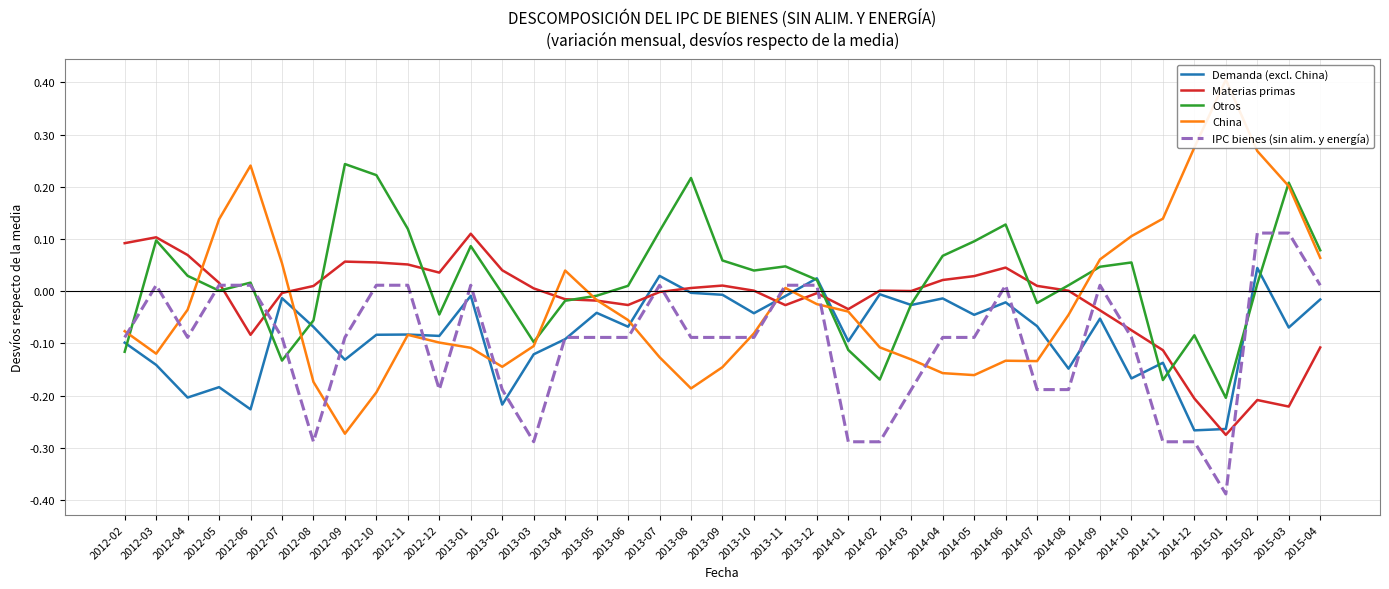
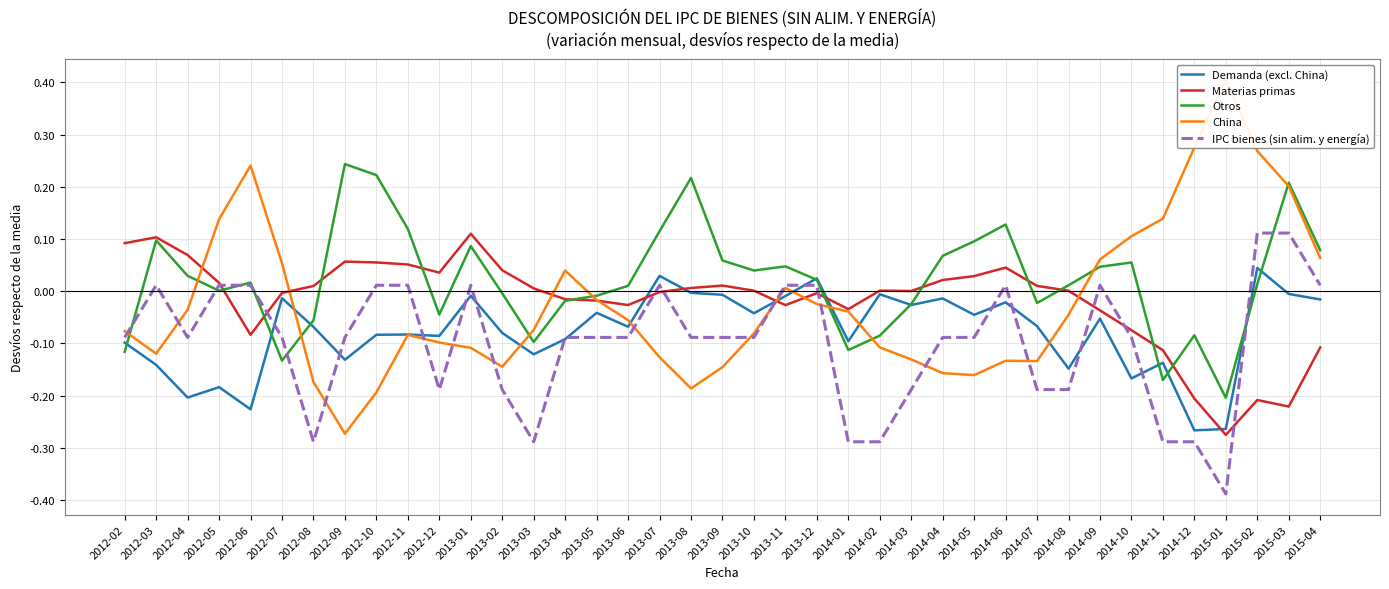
  {
    "Demanda (excl. China)": {
      "2012-02": -0.10,
      "2012-03": -0.14,
      "2012-04": -0.20,
      "2012-05": -0.18,
      "2012-06": -0.23,
      "2012-07": -0.01,
      "2012-08": -0.07,
      "2012-09": -0.13,
      "2012-10": -0.08,
      "2012-12": -0.09,
      "2013-01": -0.01,
-     "2013-02": -0.22,
+     "2013-02": -0.08,
      "2013-03": -0.12,
      "2013-05": -0.04,
      "2013-06": -0.07,
      "2013-07": 0.03,
      "2013-08": 0.00,
      "2013-09": -0.01,
      "2013-10": -0.04,
      "2013-11": -0.01,
      "2014-01": -0.10,
      "2014-02": -0.01,
      "2014-04": -0.01,
      "2014-05": -0.05,
      "2014-06": -0.02,
      "2014-07": -0.07,
      "2014-08": -0.15,
      "2014-09": -0.05,
      "2014-10": -0.17,
      "2014-11": -0.14,
      "2014-12": -0.27,
      "2015-01": -0.26,
      "2015-02": 0.04,
-     "2015-03": -0.07,
+     "2015-03": -0.01,
      "2015-04": -0.02
    },
    "Materias primas": {
      "2012-02": 0.09,
      "2012-03": 0.10,
      "2012-04": 0.07,
      "2012-06": -0.08,
      "2012-07": 0.00,
      "2012-08": 0.01,
      "2012-09": 0.06,
      "2012-10": 0.06,
      "2012-11": 0.05,
      "2012-12": 0.04,
      "2013-01": 0.11,
      "2013-02": 0.04,
      "2013-03": 0.01,
      "2013-06": -0.03,
      "2013-07": 0.00,
      "2013-08": 0.01,
      "2013-09": 0.01,
      "2013-10": 0.00,
      "2013-11": -0.03,
      "2013-12": 0.00,
      "2014-02": 0.00,
      "2014-03": 0.00,
      "2014-04": 0.02,
      "2014-05": 0.03,
      "2014-06": 0.05,
      "2014-07": 0.01,
      "2014-08": 0.00,
      "2014-09": -0.04,
      "2014-10": -0.07,
      "2014-11": -0.11,
      "2014-12": -0.21,
      "2015-01": -0.28,
      "2015-02": -0.21,
      "2015-03": -0.22,
      "2015-04": -0.11
    },
    "Otros": {
      "2012-02": -0.12,
      "2012-03": 0.10,
      "2012-04": 0.03,
      "2012-05": 0.00,
      "2012-06": 0.02,
      "2012-07": -0.13,
      "2012-08": -0.06,
      "2012-09": 0.24,
      "2012-10": 0.22,
      "2012-11": 0.12,
      "2012-12": -0.04,
      "2013-01": 0.09,
      "2013-02": 0.00,
      "2013-03": -0.10,
      "2013-05": -0.01,
      "2013-06": 0.01,
      "2013-07": 0.11,
      "2013-08": 0.22,
      "2013-09": 0.06,
      "2013-10": 0.04,
      "2013-11": 0.05,
      "2014-01": -0.11,
-     "2014-02": -0.17,
+     "2014-02": -0.09,
      "2014-04": 0.07,
      "2014-05": 0.10,
      "2014-06": 0.13,
      "2014-07": -0.02,
      "2014-08": 0.01,
      "2014-09": 0.05,
      "2014-10": 0.05,
      "2014-11": -0.17,
      "2014-12": -0.08,
      "2015-01": -0.20,
      "2015-02": 0.01,
      "2015-03": 0.21,
      "2015-04": 0.08
    },
    "China": {
      "2012-02": -0.08,
      "2012-03": -0.12,
      "2012-04": -0.04,
      "2012-05": 0.14,
      "2012-06": 0.24,
      "2012-07": 0.05,
      "2012-08": -0.17,
      "2012-09": -0.27,
      "2012-10": -0.19,
      "2012-12": -0.10,
      "2013-01": -0.11,
      "2013-02": -0.14,
-     "2013-03": -0.11,
+     "2013-03": -0.07,
      "2013-04": 0.04,
      "2013-06": -0.06,
      "2013-07": -0.13,
      "2013-08": -0.19,
      "2013-09": -0.15,
      "2013-10": -0.08,
      "2013-11": 0.01,
      "2013-12": -0.02,
      "2014-02": -0.11,
      "2014-03": -0.13,
      "2014-04": -0.16,
      "2014-05": -0.16,
      "2014-06": -0.13,
      "2014-07": -0.13,
      "2014-08": -0.05,
      "2014-09": 0.06,
      "2014-10": 0.11,
      "2014-11": 0.14,
      "2015-02": 0.27,
      "2015-03": 0.20,
      "2015-04": 0.06
    },
    "IPC bienes (sin alim. y energía)": {
      "2012-02": -0.09,
      "2012-03": 0.01,
      "2012-04": -0.09,
      "2012-06": 0.01,
      "2012-07": -0.09,
      "2012-08": -0.29,
      "2012-09": -0.09,
      "2012-10": 0.01,
      "2012-11": 0.01,
      "2012-12": -0.19,
      "2013-01": 0.01,
      "2013-02": -0.19,
      "2013-03": -0.29,
      "2013-05": -0.09,
      "2013-06": -0.09,
      "2013-07": 0.01,
      "2013-08": -0.09,
      "2013-09": -0.09,
      "2013-10": -0.09,
      "2013-11": 0.01,
      "2013-12": 0.01,
      "2014-01": -0.29,
      "2014-02": -0.29,
      "2014-03": -0.19,
      "2014-04": -0.09,
      "2014-05": -0.09,
      "2014-06": 0.01,
      "2014-07": -0.19,
      "2014-08": -0.19,
      "2014-09": 0.01,
      "2014-10": -0.09,
      "2014-11": -0.29,
      "2014-12": -0.29,
      "2015-01": -0.39,
      "2015-02": 0.11,
      "2015-03": 0.11,
      "2015-04": 0.01
    }
  }
